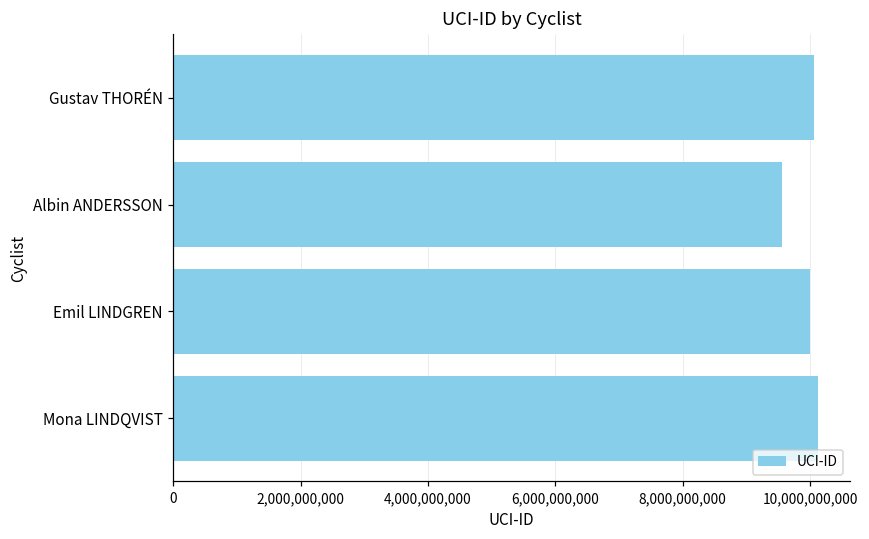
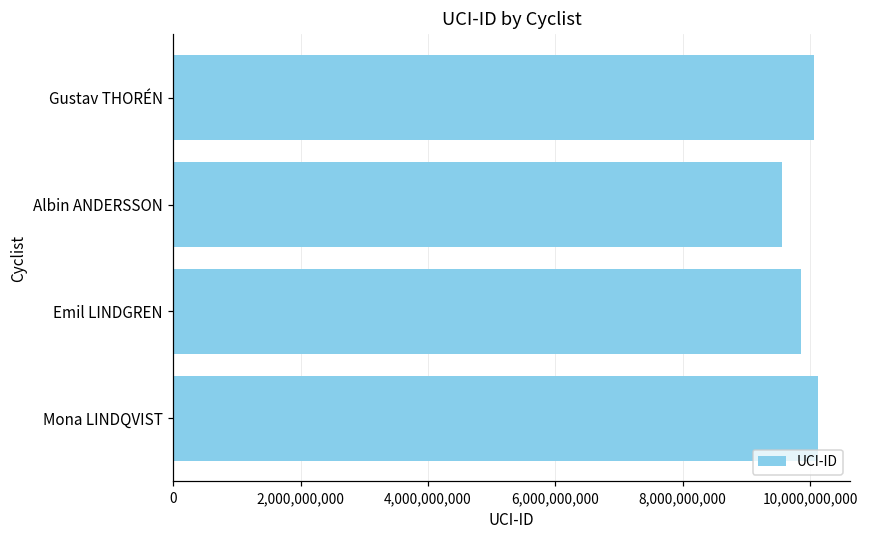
  {
    "Gustav THORÉN": "10,100,000,000",
    "Albin ANDERSSON": "9,600,000,000",
-   "Emil LINDGREN": "10,000,000,000",
+   "Emil LINDGREN": "9,900,000,000",
    "Mona LINDQVIST": "10,100,000,000"
  }
